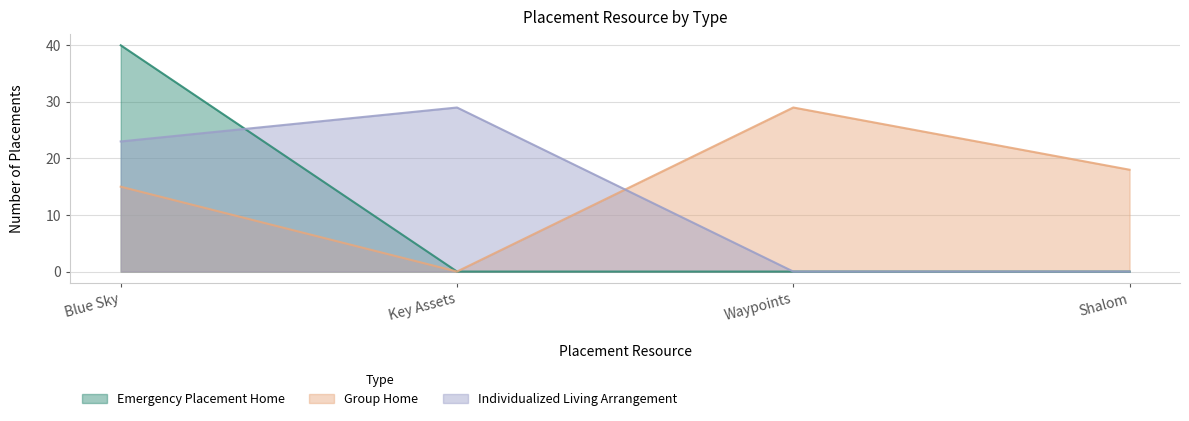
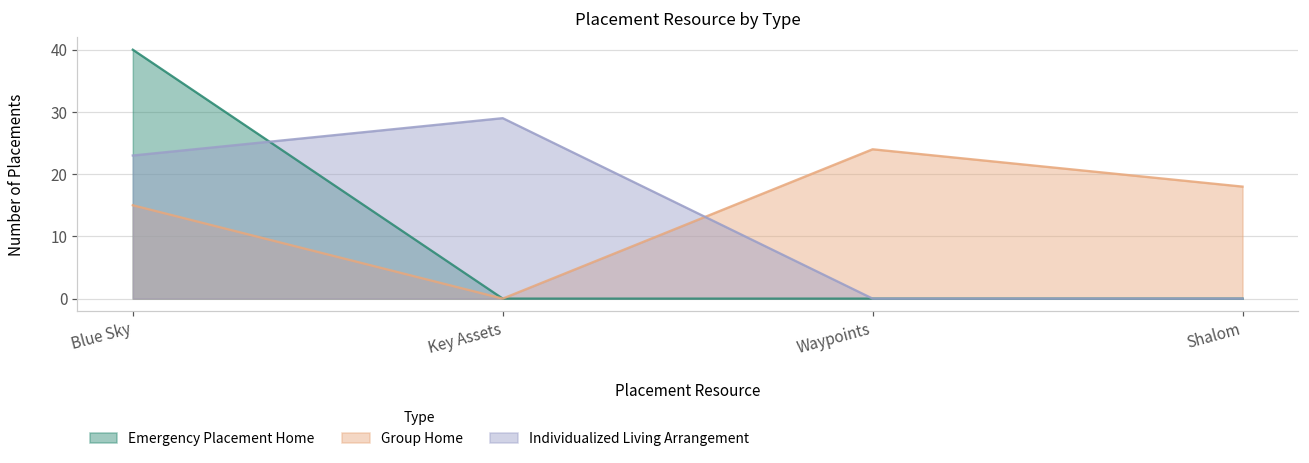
  {
    "Emergency Placement Home": {
      "Blue Sky": 40
    },
    "Group Home": {
      "Blue Sky": 15,
-     "Waypoints": 29,
+     "Waypoints": 24,
      "Shalom": 18
    },
    "Individualized Living Arrangement": {
      "Blue Sky": 23,
      "Key Assets": 29
    }
  }
